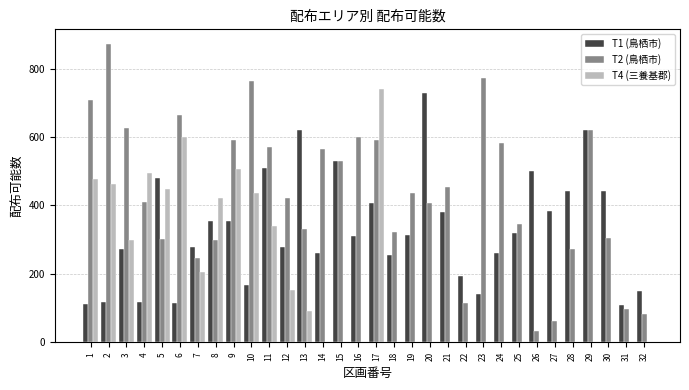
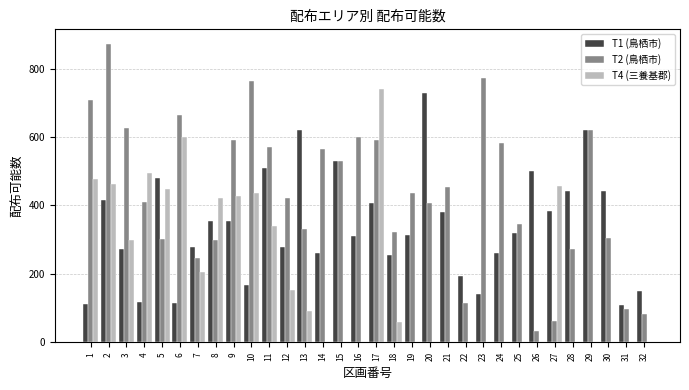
  {
    "T1 (鳥栖市)": {
      "1": 110,
-     "2": 120,
+     "2": 420,
      "3": 270,
      "4": 120,
      "5": 480,
      "6": 120,
      "7": 280,
      "8": 350,
      "9": 360,
      "10": 170,
      "11": 510,
      "12": 280,
      "13": 620,
      "14": 260,
      "15": 530,
      "16": 310,
      "17": 410,
      "18": 250,
      "19": 320,
      "20": 730,
      "21": 380,
      "22": 190,
      "23": 140,
      "24": 260,
      "25": 320,
      "26": 500,
      "27": 380,
      "28": 440,
      "29": 620,
      "30": 440,
      "31": 110,
      "32": 150
    },
    "T2 (鳥栖市)": {
      "1": 710,
      "2": 870,
      "3": 630,
      "4": 410,
      "5": 300,
      "6": 670,
      "7": 250,
      "8": 300,
      "9": 590,
      "10": 770,
      "11": 570,
      "12": 420,
      "13": 330,
      "14": 570,
      "15": 530,
      "16": 600,
      "17": 590,
      "18": 320,
      "19": 440,
      "20": 410,
      "21": 460,
      "22": 120,
      "23": 770,
      "24": 580,
      "25": 350,
      "26": 30,
      "27": 60,
      "28": 270,
      "29": 620,
      "30": 300,
      "31": 100,
      "32": 80
    },
    "T4 (三養基郡)": {
      "1": 480,
      "2": 460,
      "3": 300,
      "4": 500,
      "5": 450,
      "6": 600,
      "7": 210,
      "8": 420,
-     "9": 510,
+     "9": 430,
      "10": 440,
      "11": 340,
      "12": 150,
      "13": 90,
      "14": 0,
      "15": 0,
      "16": 0,
      "17": 740,
-     "18": 0,
+     "18": 60,
      "19": 0,
      "20": 0,
      "21": 0,
      "22": 0,
      "23": 0,
      "24": 0,
      "25": 0,
      "26": 0,
-     "27": 0,
+     "27": 460,
      "28": 0,
      "29": 0,
      "30": 0,
      "31": 0,
      "32": 0
    }
  }
